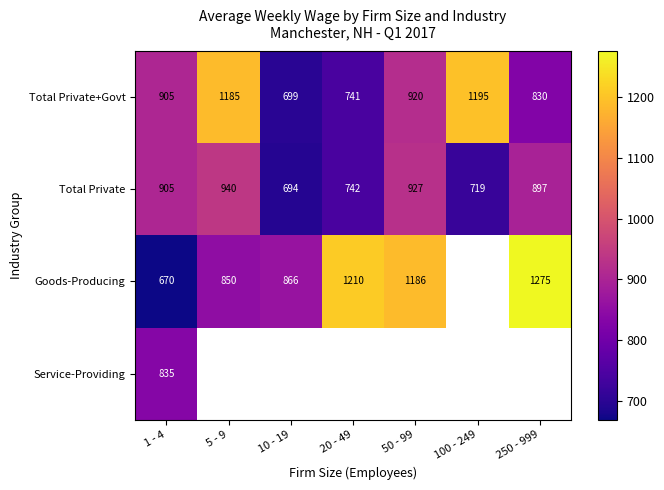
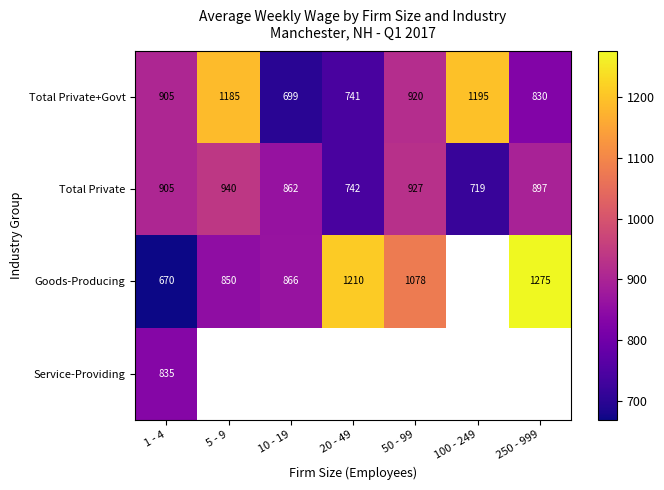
  {
    "Total Private+Govt": {
      "1 - 4": 905,
      "5 - 9": 1185,
      "10 - 19": 699,
      "20 - 49": 741,
      "50 - 99": 920,
      "100 - 249": 1195,
      "250 - 999": 830
    },
    "Total Private": {
      "1 - 4": 905,
      "5 - 9": 940,
-     "10 - 19": 694,
+     "10 - 19": 862,
      "20 - 49": 742,
      "50 - 99": 927,
      "100 - 249": 719,
      "250 - 999": 897
    },
    "Goods-Producing": {
      "1 - 4": 670,
      "5 - 9": 850,
      "10 - 19": 866,
      "20 - 49": 1210,
-     "50 - 99": 1186,
+     "50 - 99": 1078,
      "250 - 999": 1275
    },
    "Service-Providing": {
      "1 - 4": 835
    }
  }
